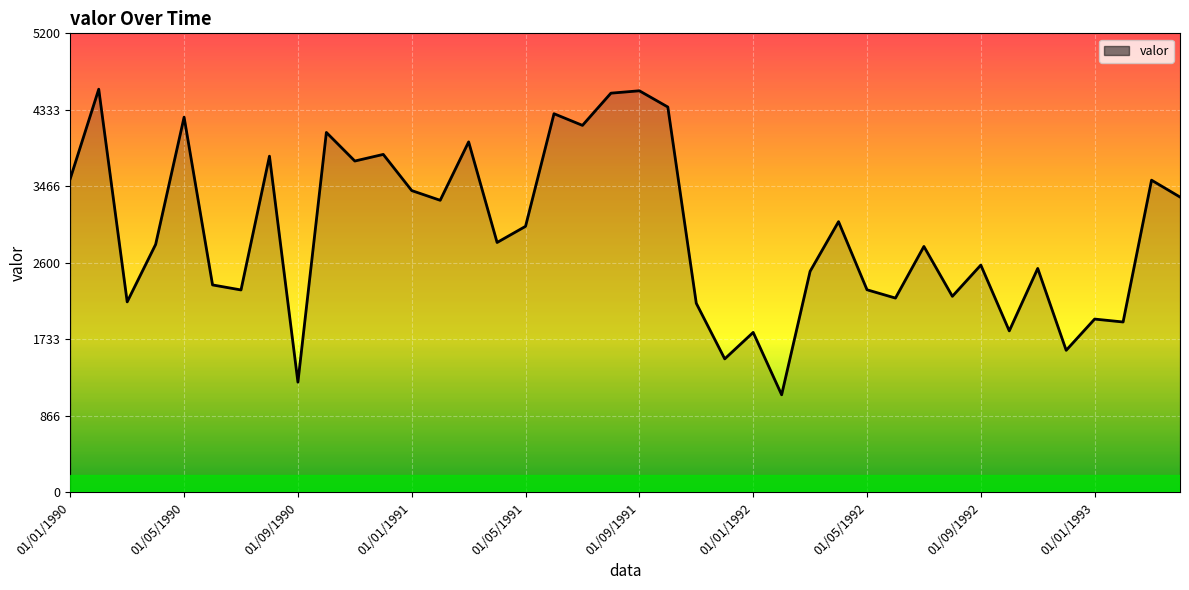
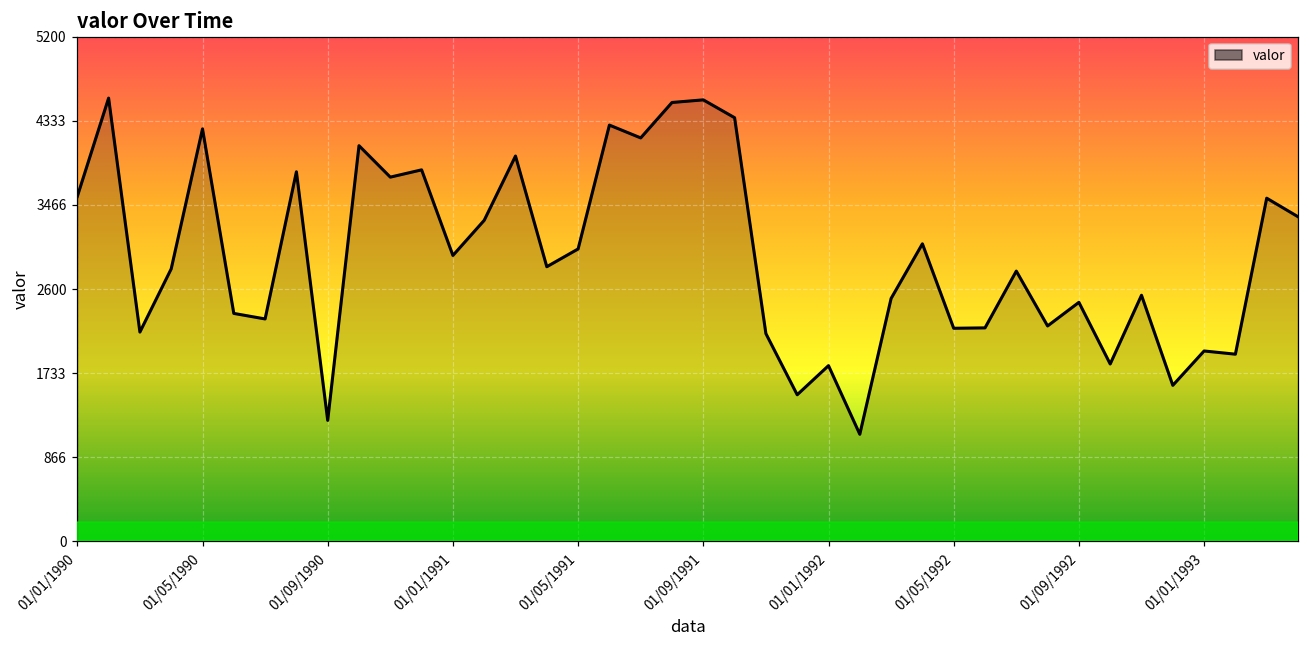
  {
    "01/01/1990": 3600,
    "01/05/1990": 4300,
    "01/09/1990": 1200,
-   "01/01/1991": 3400,
+   "01/01/1991": 2900,
    "01/05/1991": 3000,
    "01/09/1991": 4500,
    "01/01/1992": 1800,
-   "01/05/1992": 2300,
-   "01/09/1992": 2600,
+   "01/05/1992": 2200,
+   "01/09/1992": 2500,
    "01/01/1993": 2000
  }
